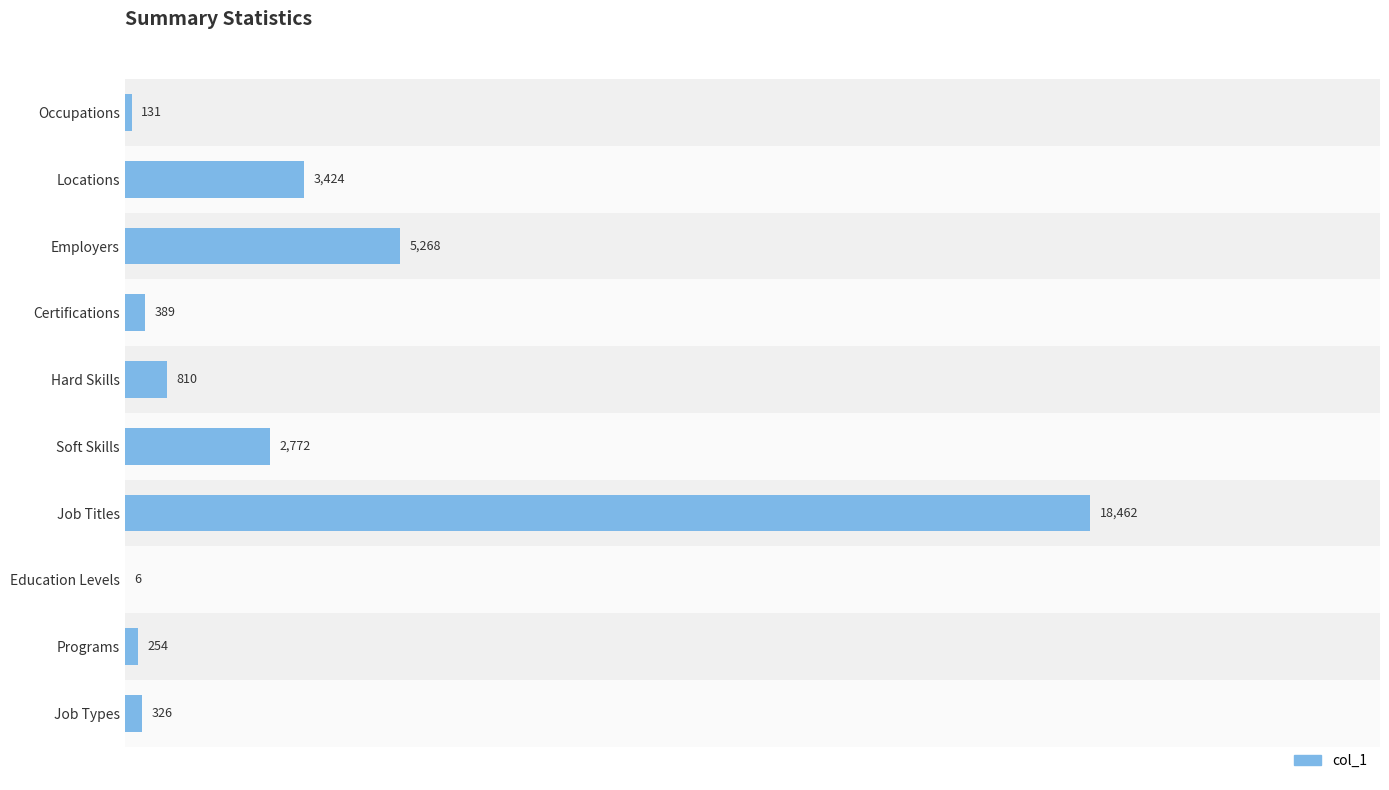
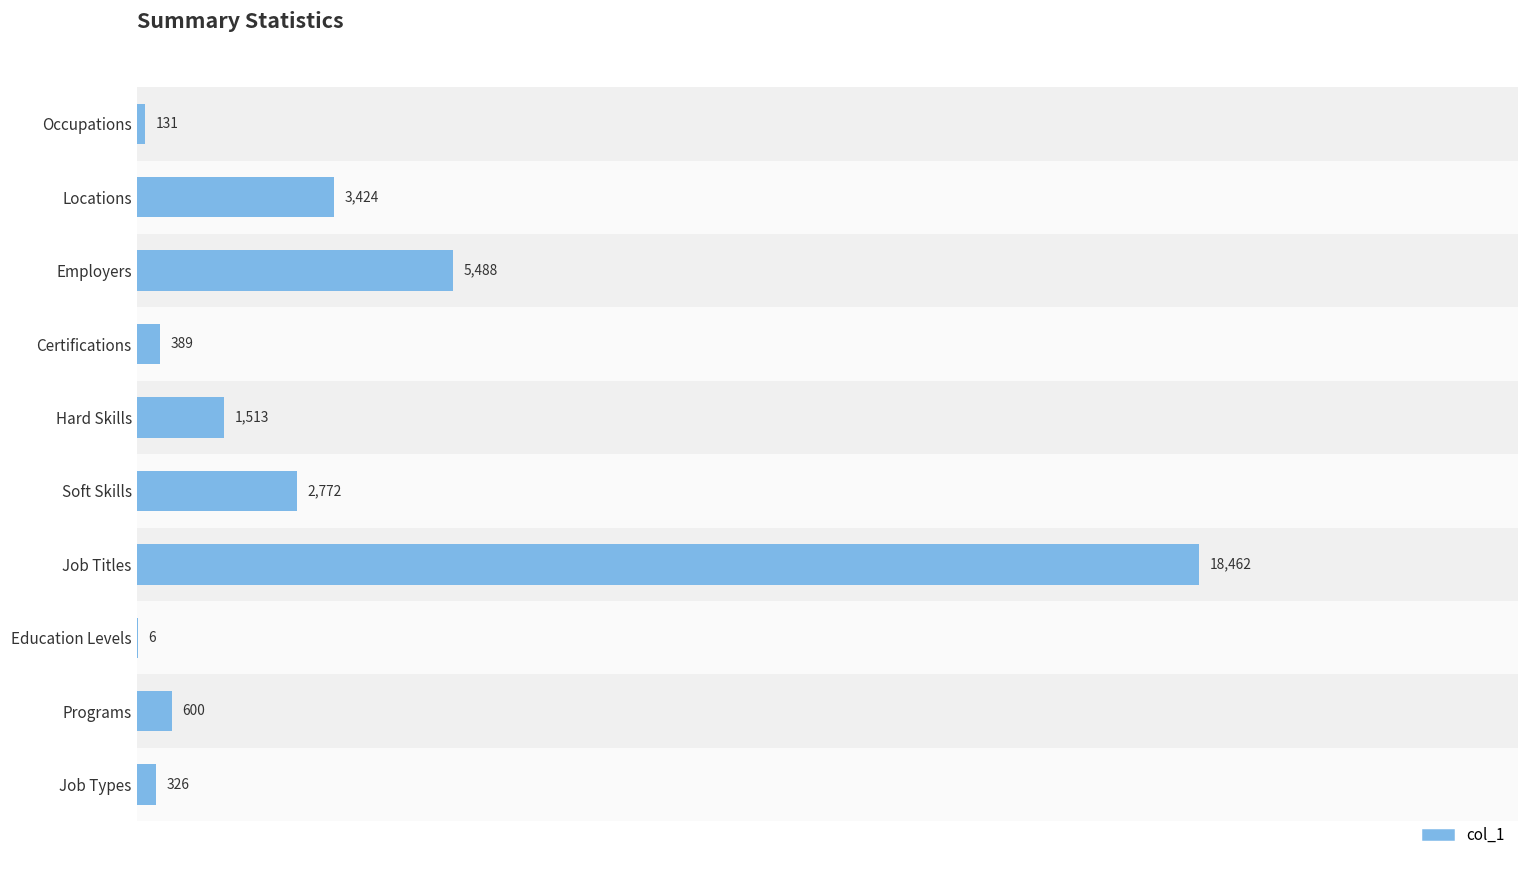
  {
    "col_1": {
-     "Employers": "5,268",
-     "Hard Skills": "810",
+     "Employers": "5,488",
+     "Hard Skills": "1,513",
      "Education Levels": "6",
-     "Programs": "254"
+     "Programs": "600"
    }
  }
